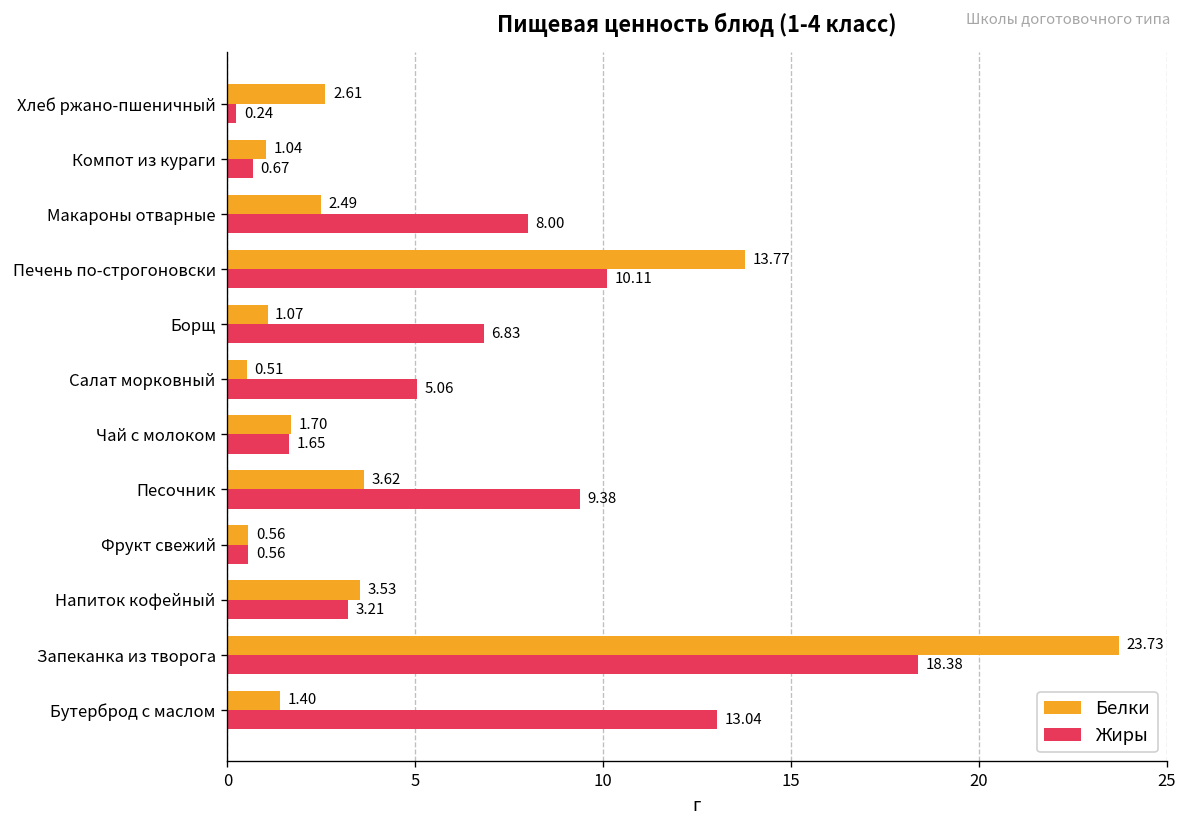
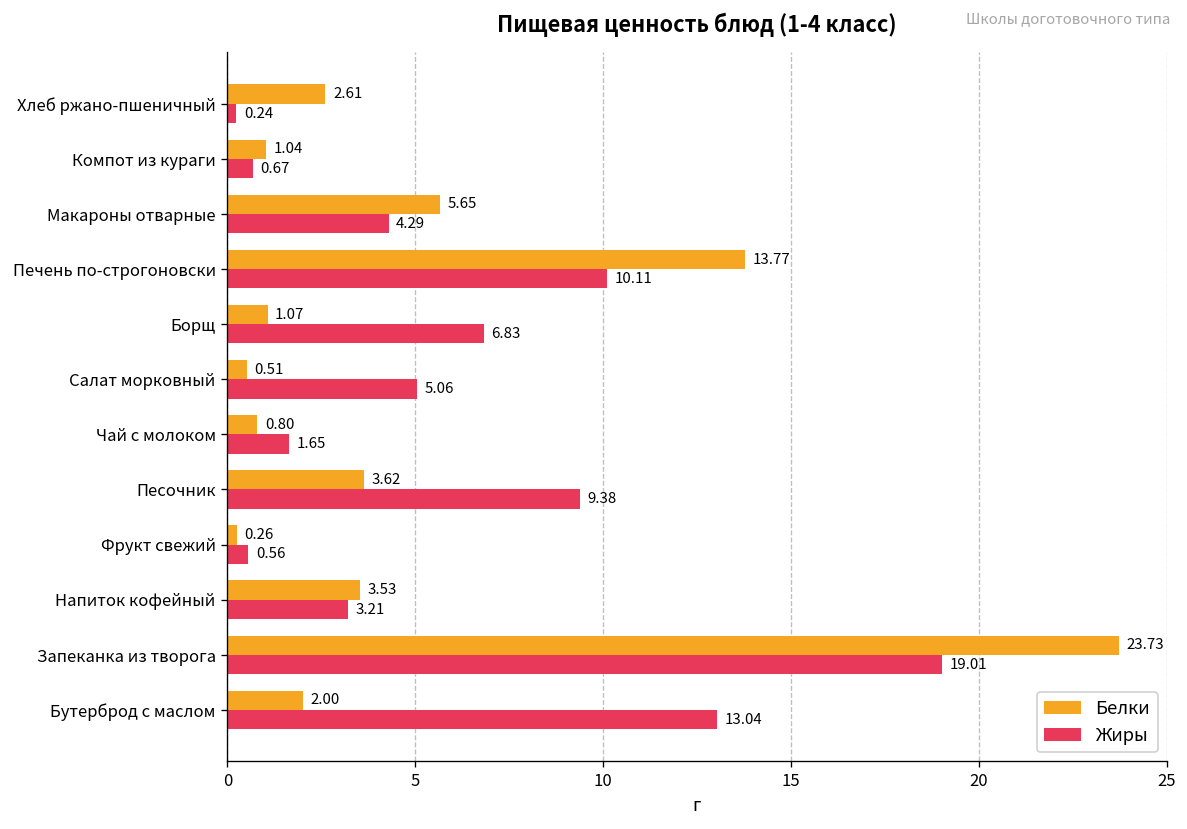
  {
    "Белки": {
      "Хлеб ржано-пшеничный": 2.61,
      "Компот из кураги": 1.04,
-     "Макароны отварные": 2.49,
+     "Макароны отварные": 5.65,
      "Печень по-строгоновски": 13.77,
      "Борщ": 1.07,
      "Салат морковный": 0.51,
-     "Чай с молоком": 1.70,
+     "Чай с молоком": 0.80,
      "Песочник": 3.62,
-     "Фрукт свежий": 0.56,
+     "Фрукт свежий": 0.26,
      "Напиток кофейный": 3.53,
      "Запеканка из творога": 23.73,
-     "Бутерброд с маслом": 1.40
+     "Бутерброд с маслом": 2.00
    },
    "Жиры": {
      "Хлеб ржано-пшеничный": 0.24,
      "Компот из кураги": 0.67,
-     "Макароны отварные": 8.00,
+     "Макароны отварные": 4.29,
      "Печень по-строгоновски": 10.11,
      "Борщ": 6.83,
      "Салат морковный": 5.06,
      "Чай с молоком": 1.65,
      "Песочник": 9.38,
      "Фрукт свежий": 0.56,
      "Напиток кофейный": 3.21,
-     "Запеканка из творога": 18.38,
+     "Запеканка из творога": 19.01,
      "Бутерброд с маслом": 13.04
    }
  }
